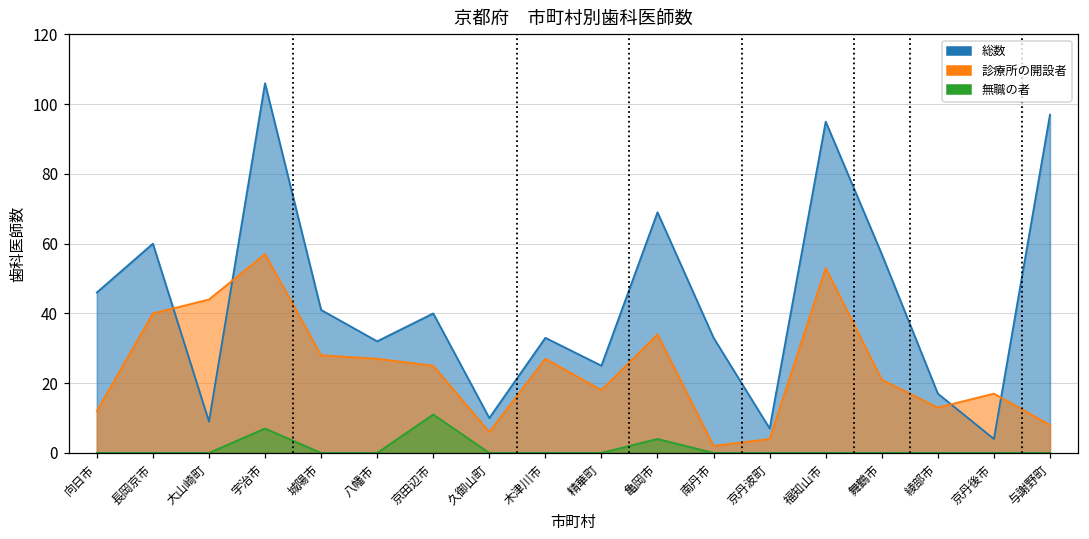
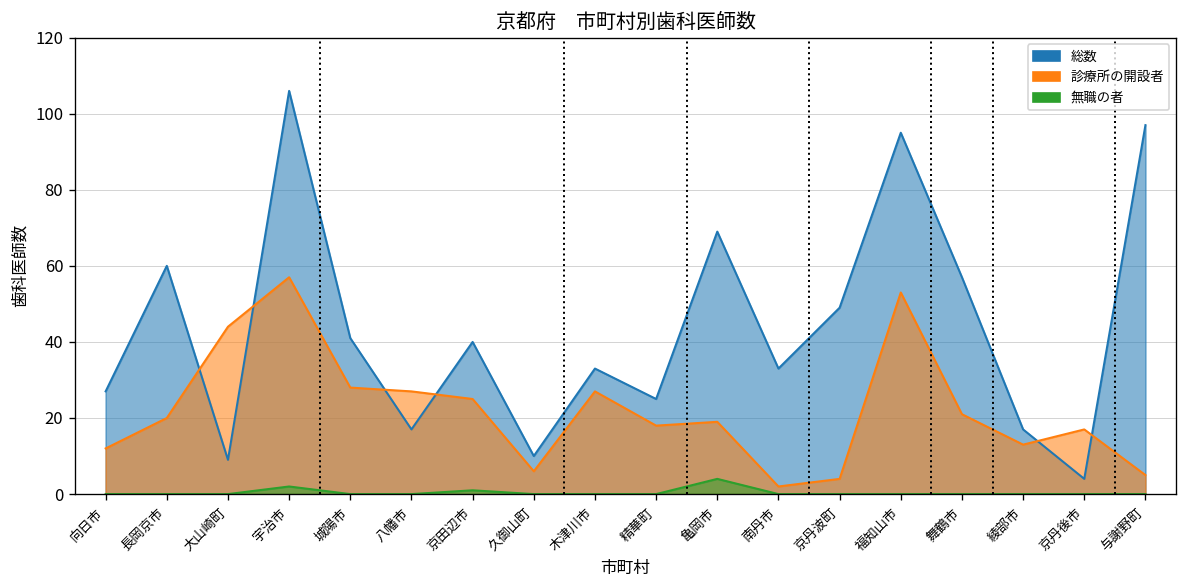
  {
    "総数": {
-     "向日市": 46,
+     "向日市": 27,
      "長岡京市": 60,
      "大山崎町": 9,
      "宇治市": 106,
      "城陽市": 41,
-     "八幡市": 32,
+     "八幡市": 17,
      "京田辺市": 40,
      "久御山町": 10,
      "木津川市": 33,
      "精華町": 25,
      "亀岡市": 69,
      "南丹市": 33,
-     "京丹波町": 7,
+     "京丹波町": 49,
      "福知山市": 95,
      "舞鶴市": 57,
      "綾部市": 17,
      "京丹後市": 4,
      "与謝野町": 97
    },
    "診療所の開設者": {
      "向日市": 12,
-     "長岡京市": 40,
+     "長岡京市": 20,
      "大山崎町": 44,
      "宇治市": 57,
      "城陽市": 28,
      "八幡市": 27,
      "京田辺市": 25,
      "久御山町": 6,
      "木津川市": 27,
      "精華町": 18,
-     "亀岡市": 34,
+     "亀岡市": 19,
      "南丹市": 2,
      "京丹波町": 4,
      "福知山市": 53,
      "舞鶴市": 21,
      "綾部市": 13,
      "京丹後市": 17,
-     "与謝野町": 8
+     "与謝野町": 5
    },
    "無職の者": {
      "向日市": 0,
      "長岡京市": 0,
      "大山崎町": 0,
-     "宇治市": 7,
+     "宇治市": 2,
      "城陽市": 0,
      "八幡市": 0,
-     "京田辺市": 11,
+     "京田辺市": 1,
      "久御山町": 0,
      "木津川市": 0,
      "精華町": 0,
      "亀岡市": 4,
      "南丹市": 0,
      "京丹波町": 0,
      "福知山市": 0,
      "舞鶴市": 0,
      "綾部市": 0,
      "京丹後市": 0,
      "与謝野町": 0
    }
  }
